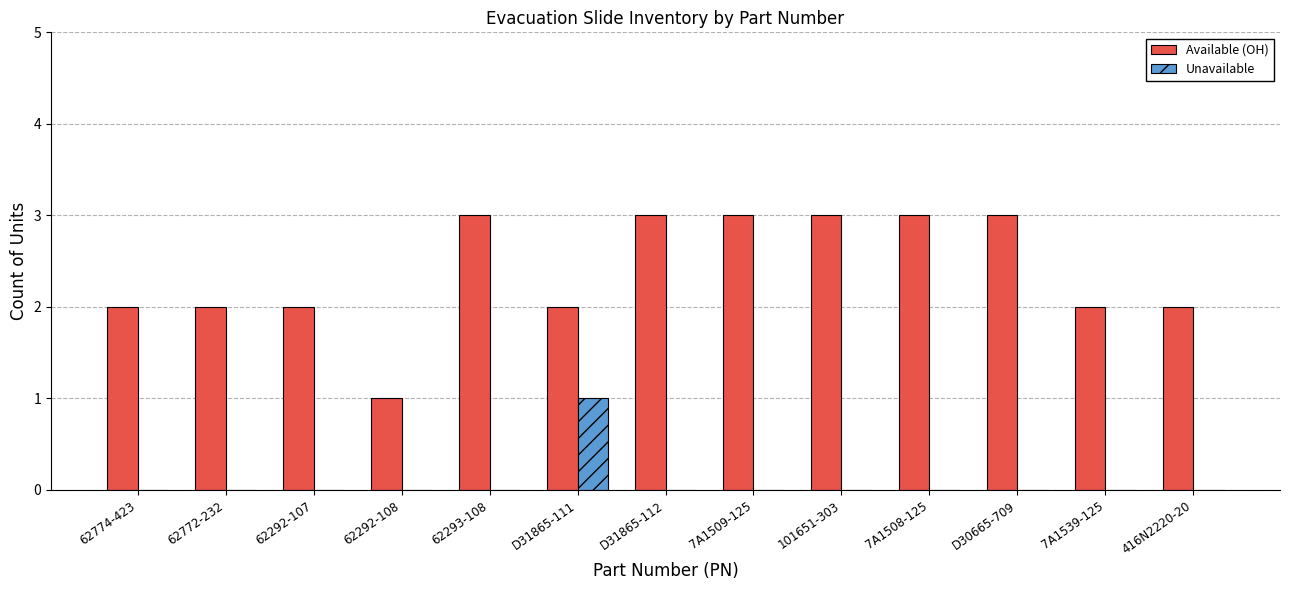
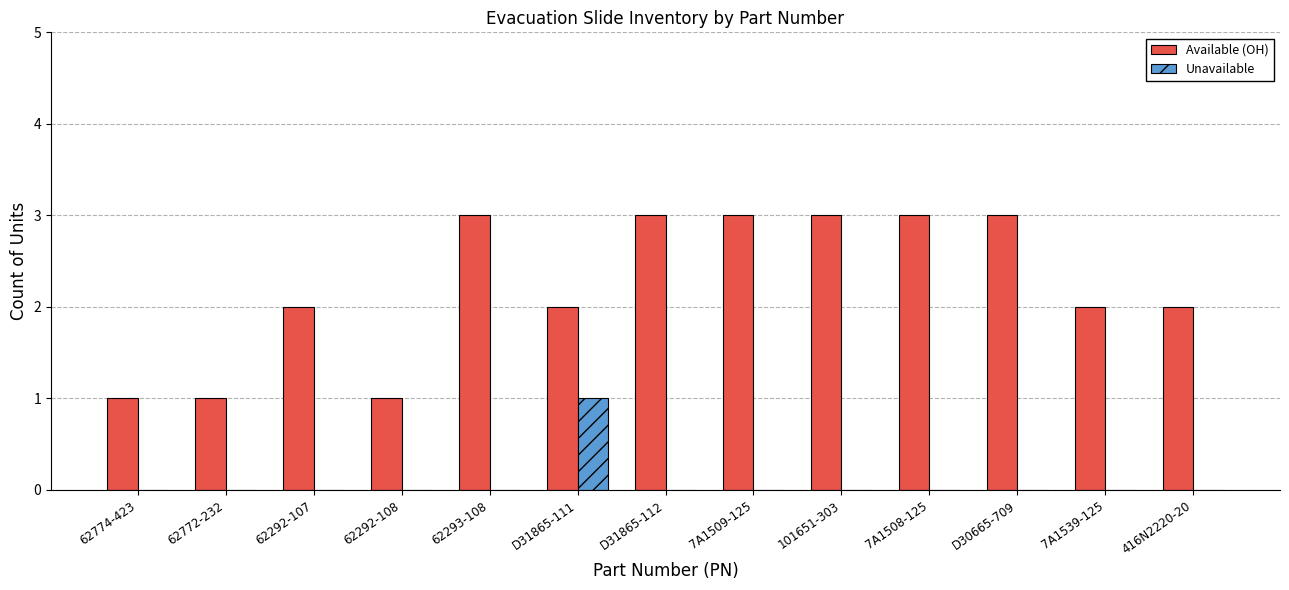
  {
    "Available (OH)": {
-     "62774-423": 2,
-     "62772-232": 2,
+     "62774-423": 1,
+     "62772-232": 1,
      "62292-107": 2,
      "62292-108": 1,
      "62293-108": 3,
      "D31865-111": 2,
      "D31865-112": 3,
      "7A1509-125": 3,
      "101651-303": 3,
      "7A1508-125": 3,
      "D30665-709": 3,
      "7A1539-125": 2,
      "416N2220-20": 2
    },
    "Unavailable": {
      "62774-423": 0,
      "62772-232": 0,
      "62292-107": 0,
      "62292-108": 0,
      "62293-108": 0,
      "D31865-111": 1,
      "D31865-112": 0,
      "7A1509-125": 0,
      "101651-303": 0,
      "7A1508-125": 0,
      "D30665-709": 0,
      "7A1539-125": 0,
      "416N2220-20": 0
    }
  }
